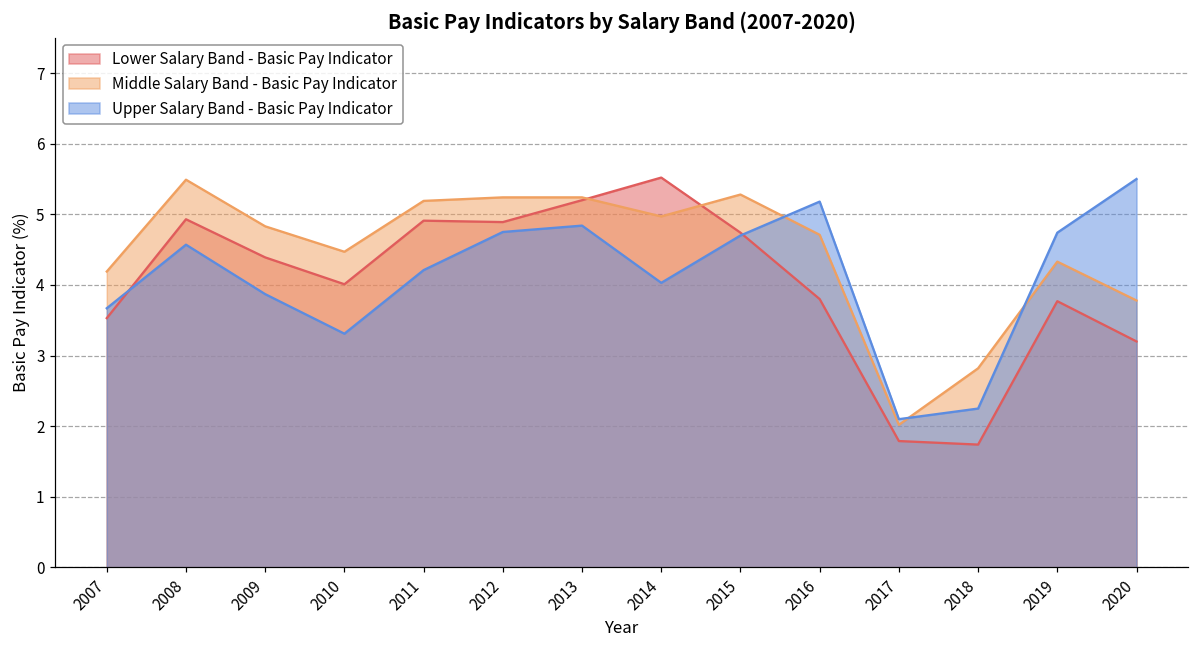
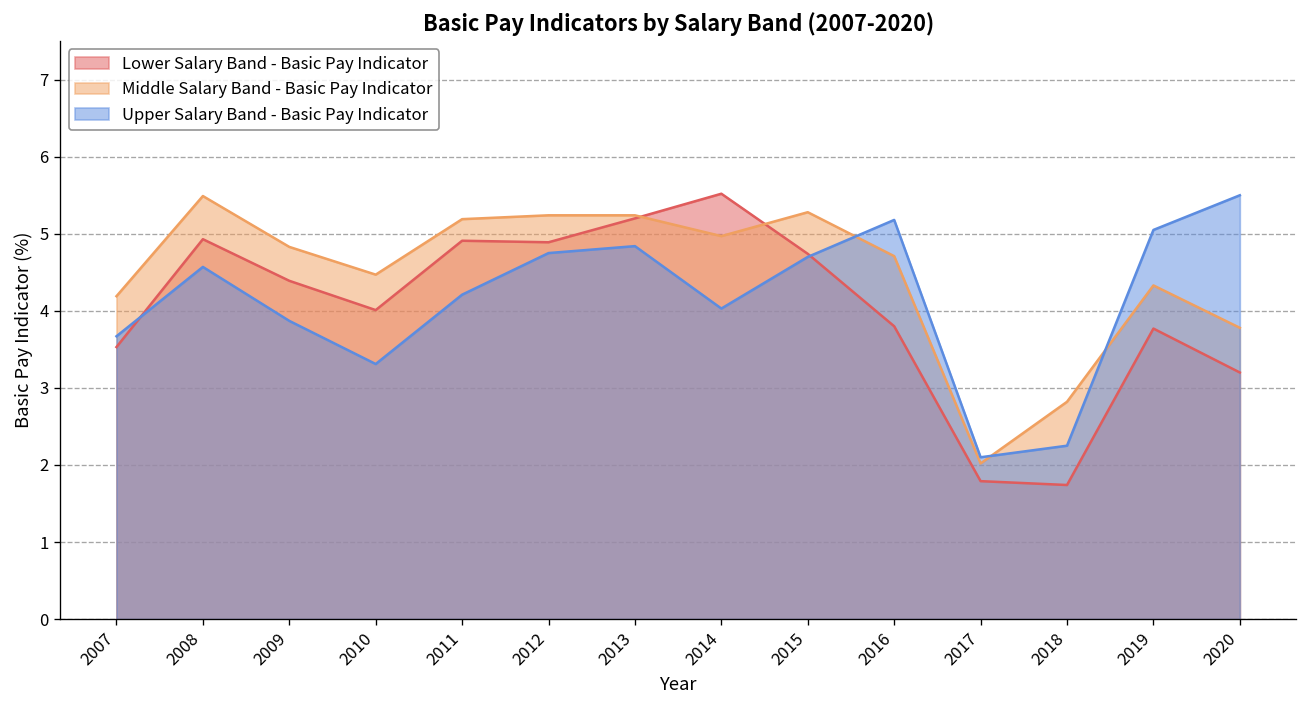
  {
    "Upper Salary Band - Basic Pay Indicator": {
      "2007": 3.7,
      "2008": 4.6,
      "2009": 3.9,
      "2010": 3.3,
      "2011": 4.2,
      "2012": 4.8,
      "2013": 4.8,
      "2014": 4.0,
      "2015": 4.7,
      "2016": 5.2,
      "2017": 2.1,
      "2018": 2.3,
-     "2019": 4.7,
+     "2019": 5.1,
      "2020": 5.5
    }
  }
